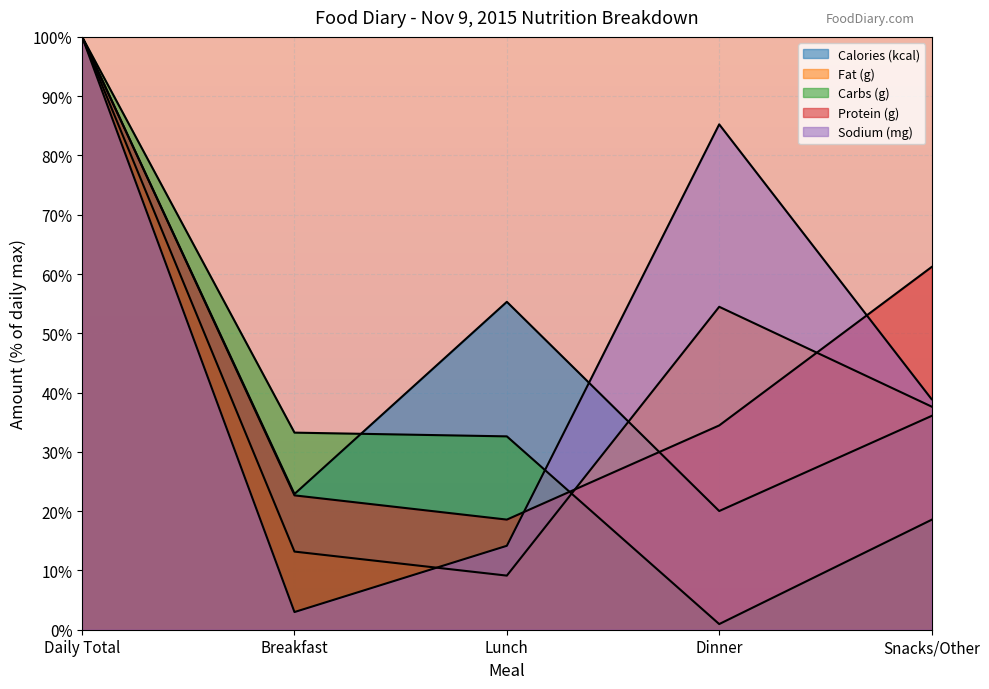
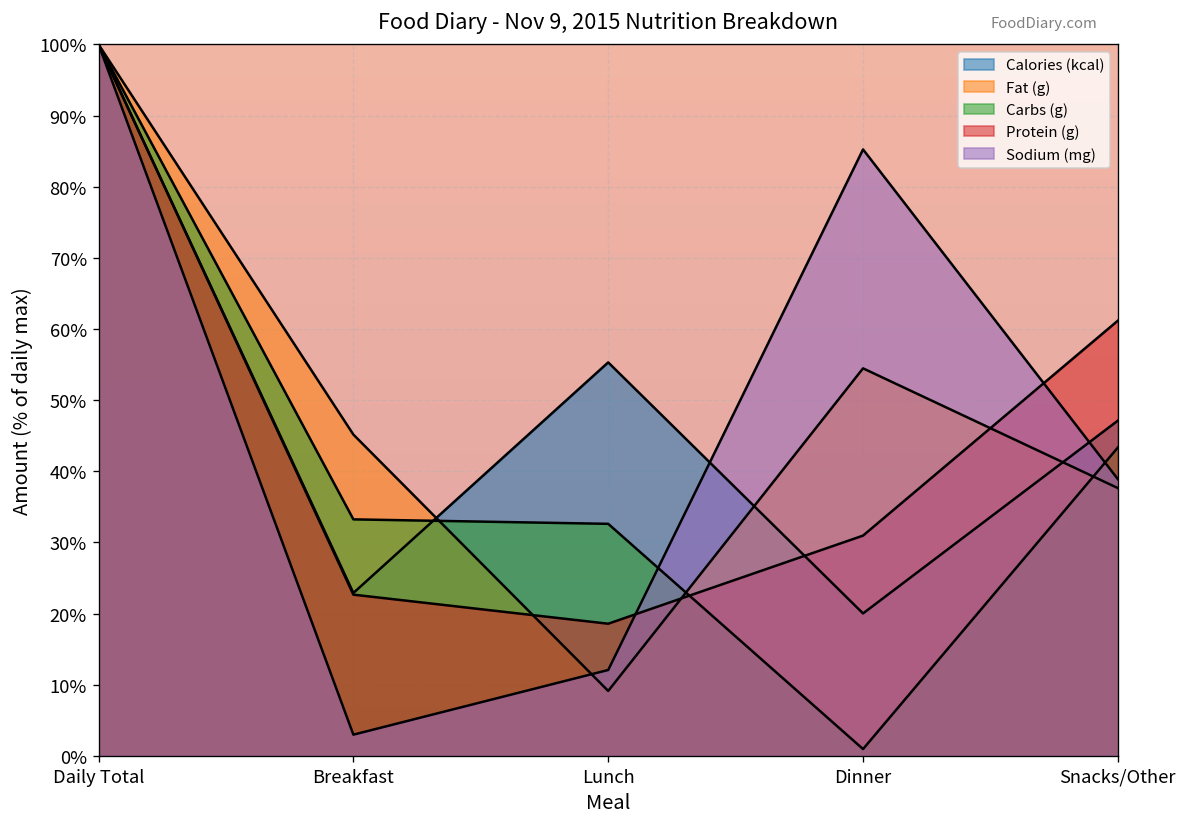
  {
    "Calories (kcal)": {
      "Lunch": "55%",
      "Dinner": "20%",
-     "Snacks/Other": "36%"
+     "Snacks/Other": "47%"
    },
    "Fat (g)": {
-     "Breakfast": "13%",
+     "Breakfast": "45%",
      "Lunch": "9%",
      "Dinner": "54%",
      "Snacks/Other": "38%"
    },
    "Carbs (g)": {
      "Breakfast": "33%",
      "Lunch": "33%",
      "Dinner": "1%",
-     "Snacks/Other": "19%"
+     "Snacks/Other": "43%"
    },
    "Protein (g)": {
      "Lunch": "19%",
-     "Dinner": "34%",
+     "Dinner": "31%",
      "Snacks/Other": "61%"
    },
    "Sodium (mg)": {
      "Breakfast": "3%",
-     "Lunch": "14%",
+     "Lunch": "12%",
      "Dinner": "85%",
      "Snacks/Other": "39%"
    }
  }
